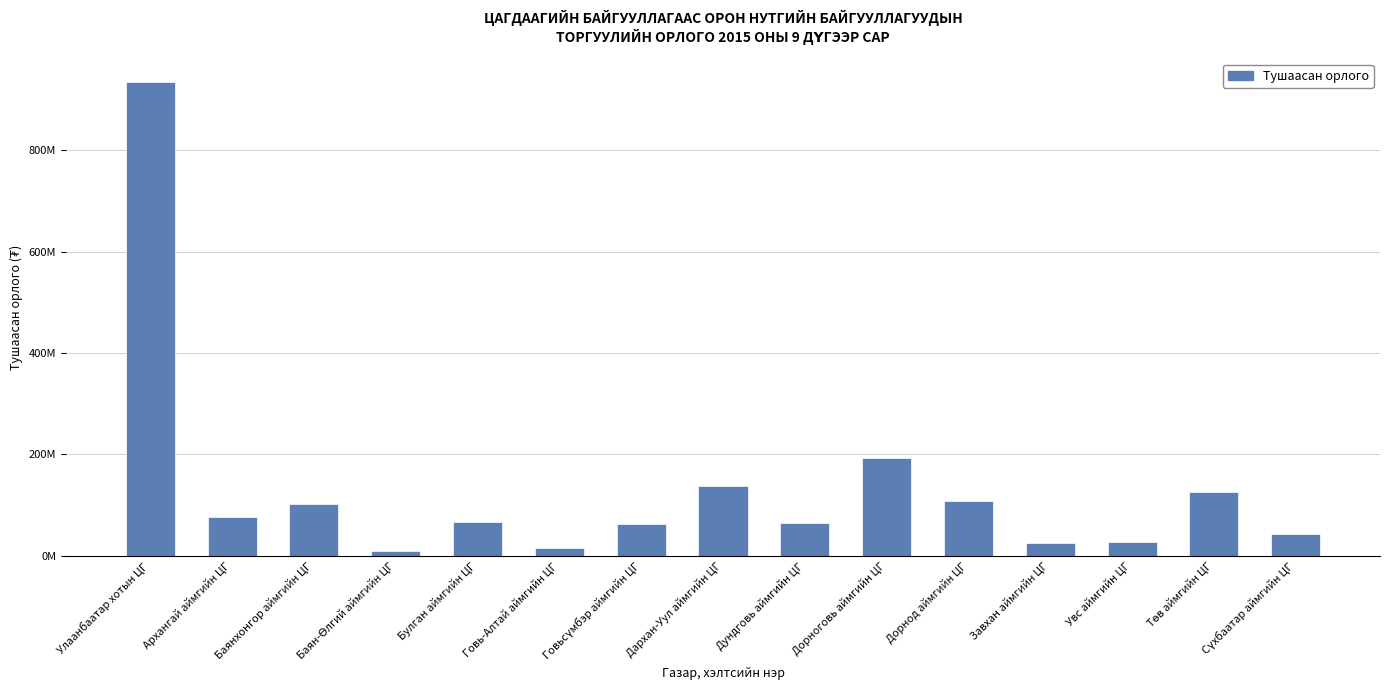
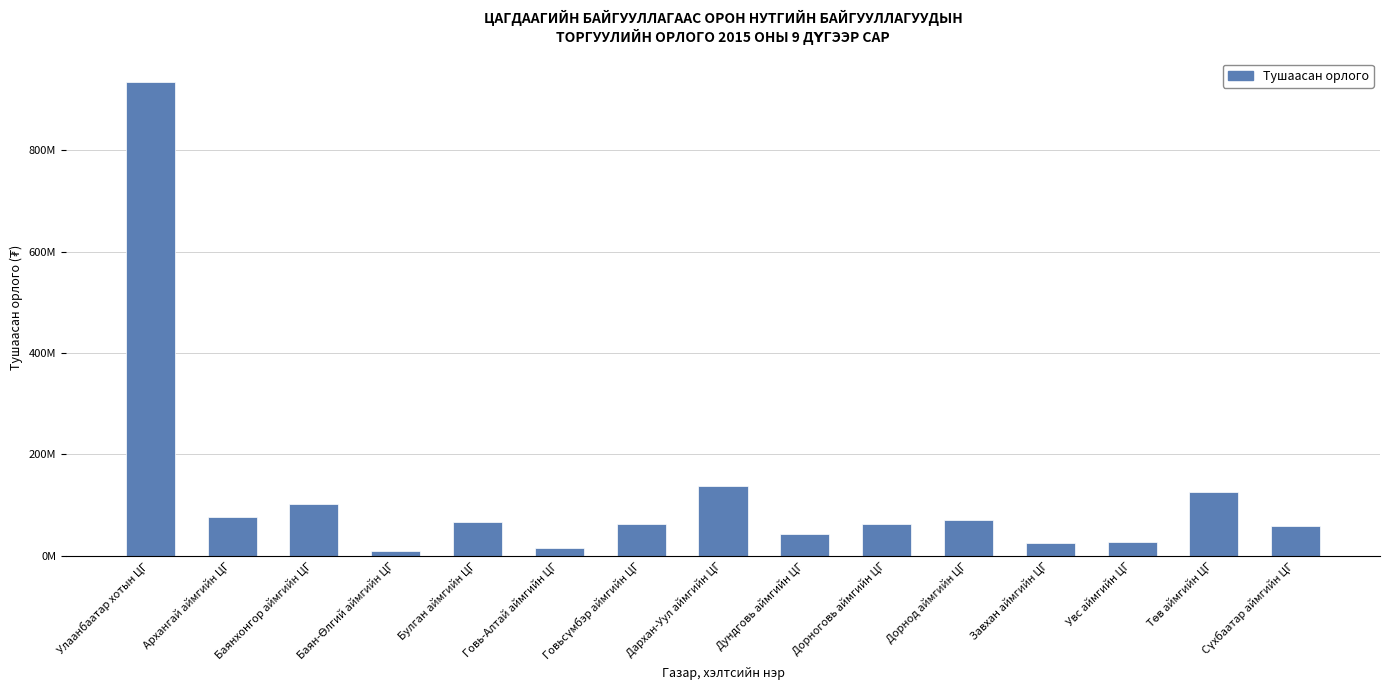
  {
    "Улаанбаатар хотын ЦГ": 930000000,
    "Архангай аймгийн ЦГ": 80000000,
    "Баянхонгор аймгийн ЦГ": 100000000,
    "Баян-Өлгий аймгийн ЦГ": 10000000,
    "Булган аймгийн ЦГ": 70000000,
    "Говь-Алтай аймгийн ЦГ": 20000000,
    "Говьсүмбэр аймгийн ЦГ": 60000000,
    "Дархан-Уул аймгийн ЦГ": 140000000,
-   "Дундговь аймгийн ЦГ": 60000000,
-   "Дорноговь аймгийн ЦГ": 190000000,
-   "Дорнод аймгийн ЦГ": 110000000,
+   "Дундговь аймгийн ЦГ": 40000000,
+   "Дорноговь аймгийн ЦГ": 60000000,
+   "Дорнод аймгийн ЦГ": 70000000,
    "Завхан аймгийн ЦГ": 30000000,
    "Увс аймгийн ЦГ": 30000000,
    "Төв аймгийн ЦГ": 130000000,
-   "Сүхбаатар аймгийн ЦГ": 40000000
+   "Сүхбаатар аймгийн ЦГ": 60000000
  }
